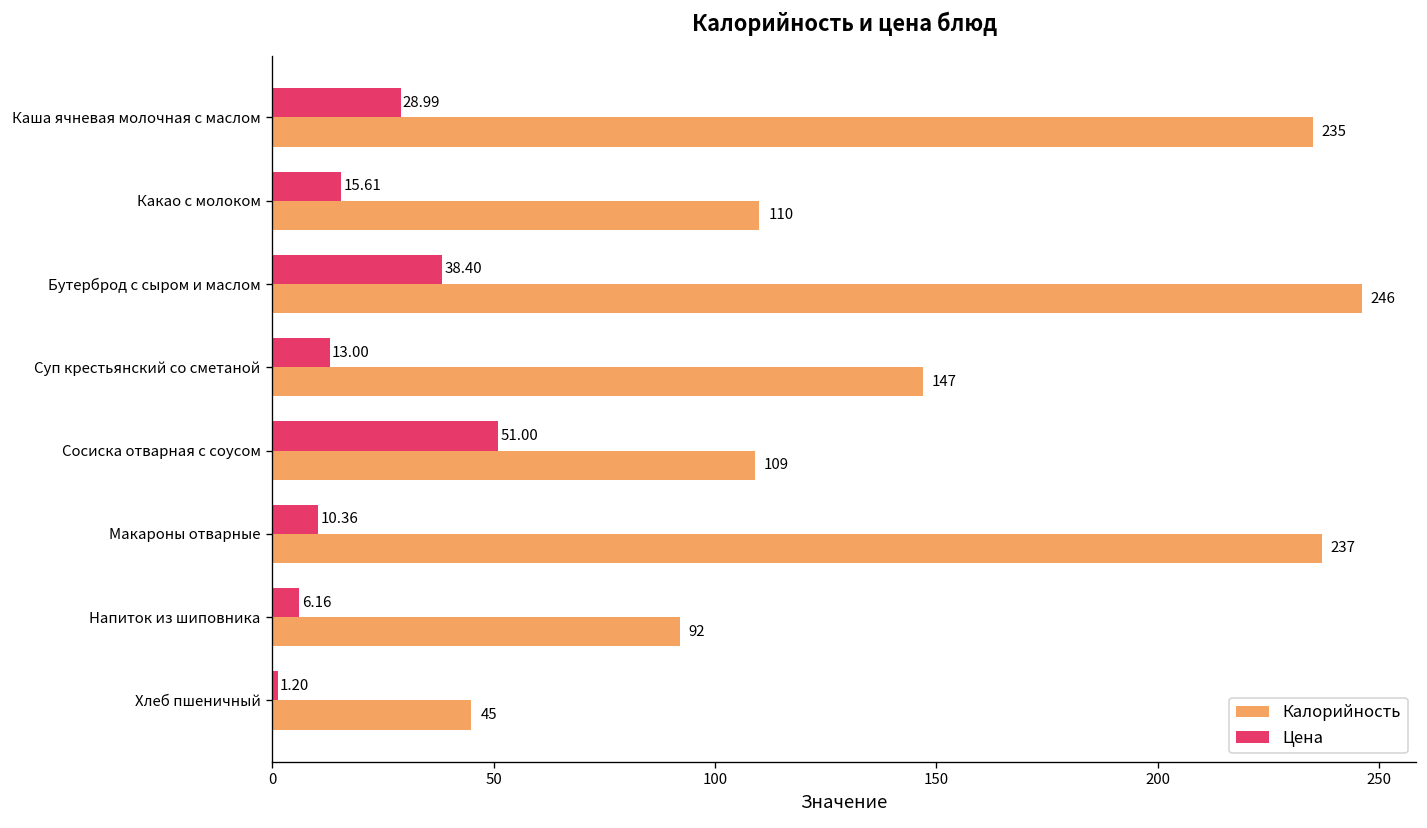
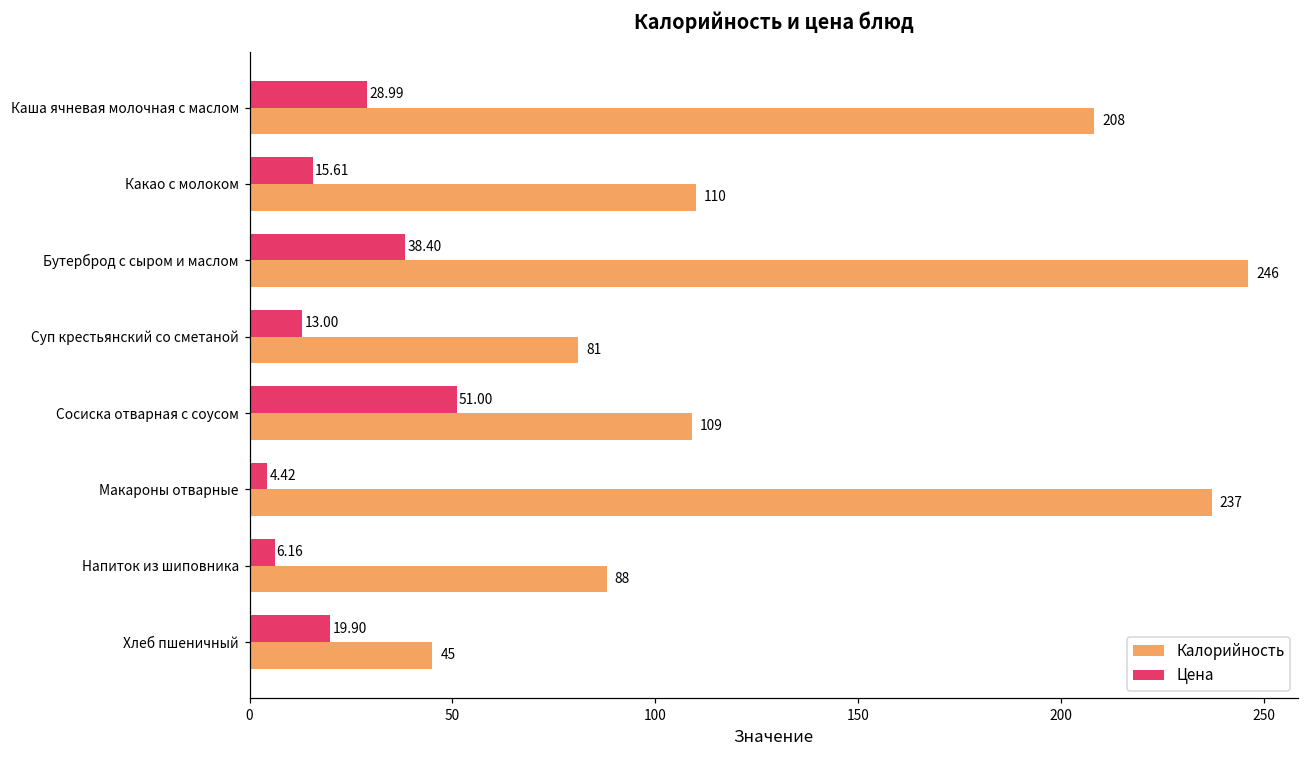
  {
    "Калорийность": {
-     "Каша ячневая молочная с маслом": 235,
+     "Каша ячневая молочная с маслом": 208,
      "Какао с молоком": 110,
      "Бутерброд с сыром и маслом": 246,
-     "Суп крестьянский со сметаной": 147,
+     "Суп крестьянский со сметаной": 81,
      "Сосиска отварная с соусом": 109,
      "Макароны отварные": 237,
-     "Напиток из шиповника": 92,
+     "Напиток из шиповника": 88,
      "Хлеб пшеничный": 45
    },
    "Цена": {
      "Каша ячневая молочная с маслом": 28.99,
      "Какао с молоком": 15.61,
      "Бутерброд с сыром и маслом": 38.40,
      "Суп крестьянский со сметаной": 13.00,
      "Сосиска отварная с соусом": 51.00,
-     "Макароны отварные": 10.36,
+     "Макароны отварные": 4.42,
      "Напиток из шиповника": 6.16,
-     "Хлеб пшеничный": 1.20
+     "Хлеб пшеничный": 19.90
    }
  }
